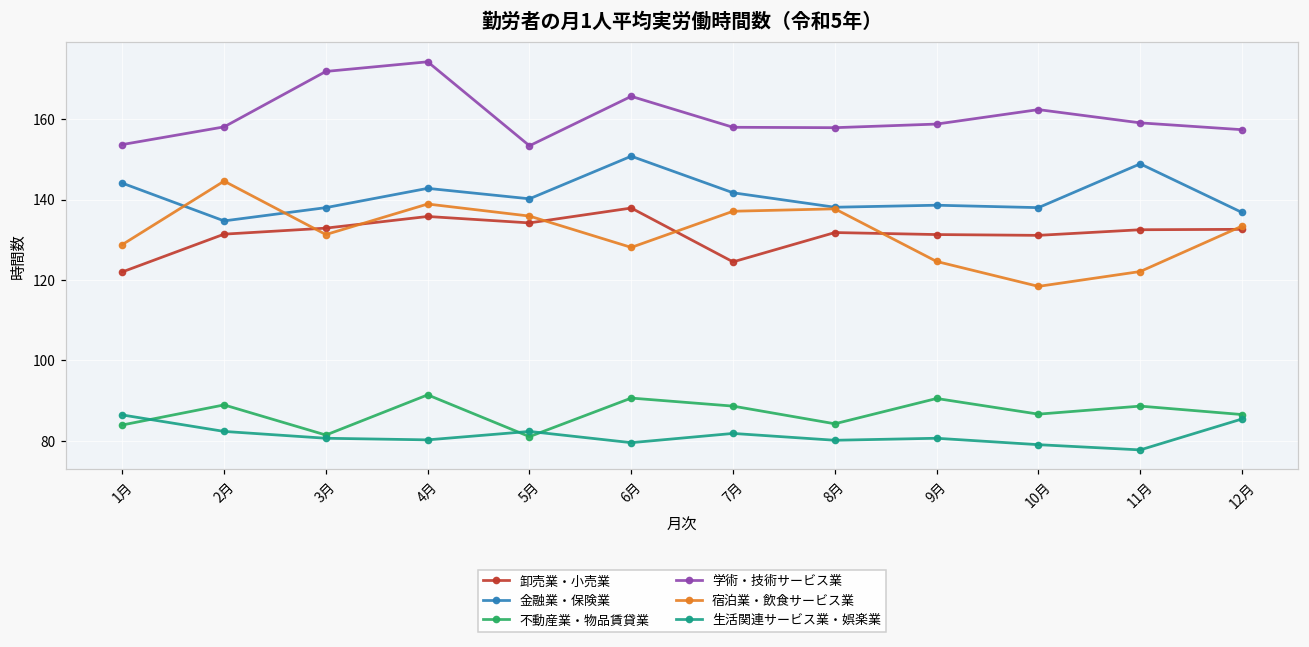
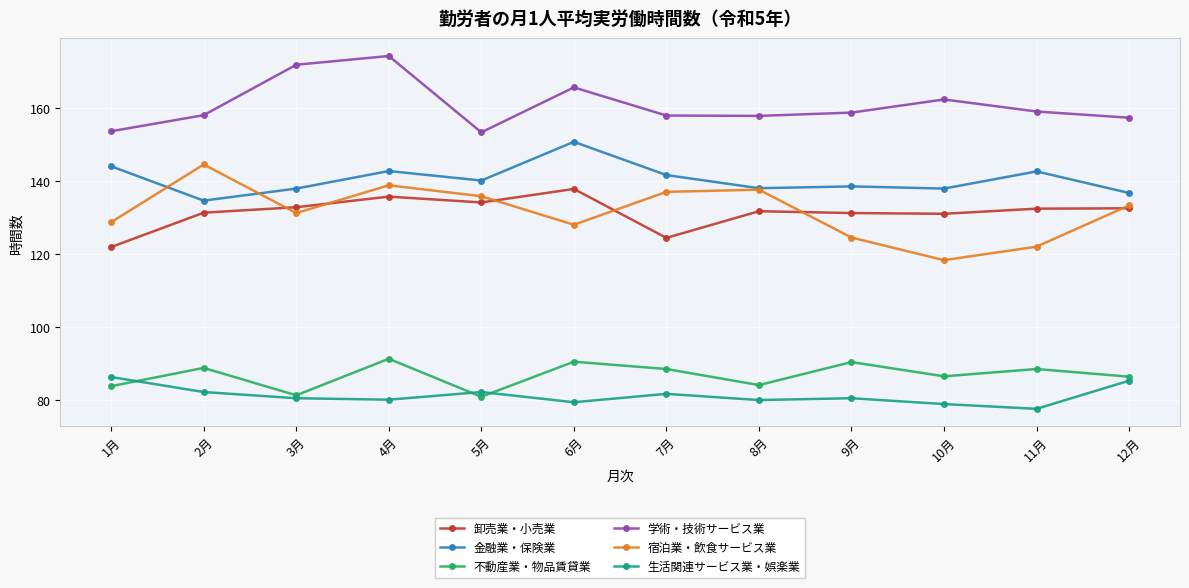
  {
    "卸売業・小売業": {
      "1月": 122,
      "2月": 131,
      "3月": 133,
      "4月": 136,
      "5月": 134,
      "6月": 138,
      "7月": 125,
      "8月": 132,
      "9月": 131,
      "10月": 131,
      "11月": 133,
      "12月": 133
    },
    "金融業・保険業": {
      "1月": 144,
      "2月": 135,
      "3月": 138,
      "4月": 143,
      "5月": 140,
      "6月": 151,
      "7月": 142,
      "9月": 139,
      "10月": 138,
-     "11月": 149,
+     "11月": 143,
      "12月": 137
    },
    "学術・技術サービス業": {
      "1月": 154,
      "2月": 158,
      "3月": 172,
      "4月": 174,
      "5月": 153,
      "6月": 166,
      "7月": 158,
      "8月": 158,
      "9月": 159,
      "10月": 162,
      "11月": 159,
      "12月": 157
    },
    "宿泊業・飲食サービス業": {
      "1月": 129,
      "2月": 145,
      "3月": 131,
      "4月": 139,
      "5月": 136,
      "6月": 128,
      "7月": 137,
      "9月": 125,
      "10月": 118,
      "11月": 122,
      "12月": 133
    }
  }
